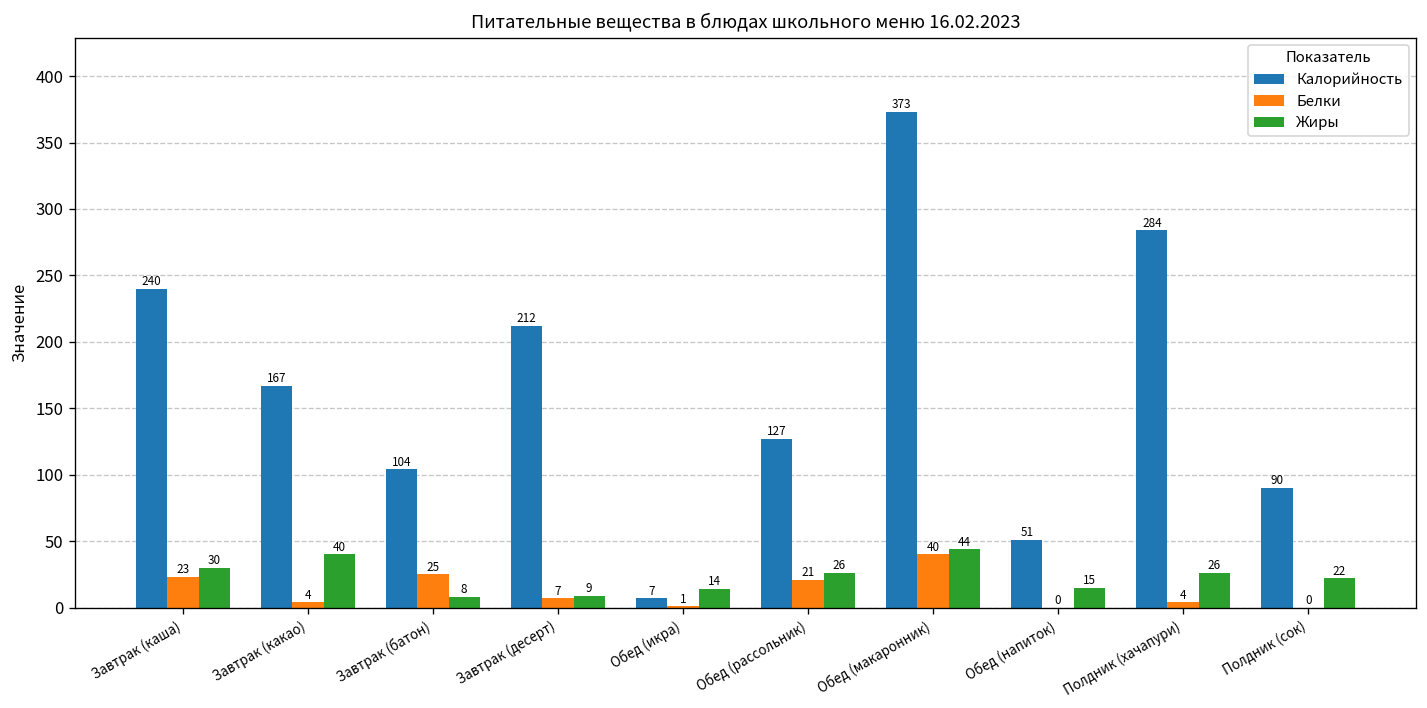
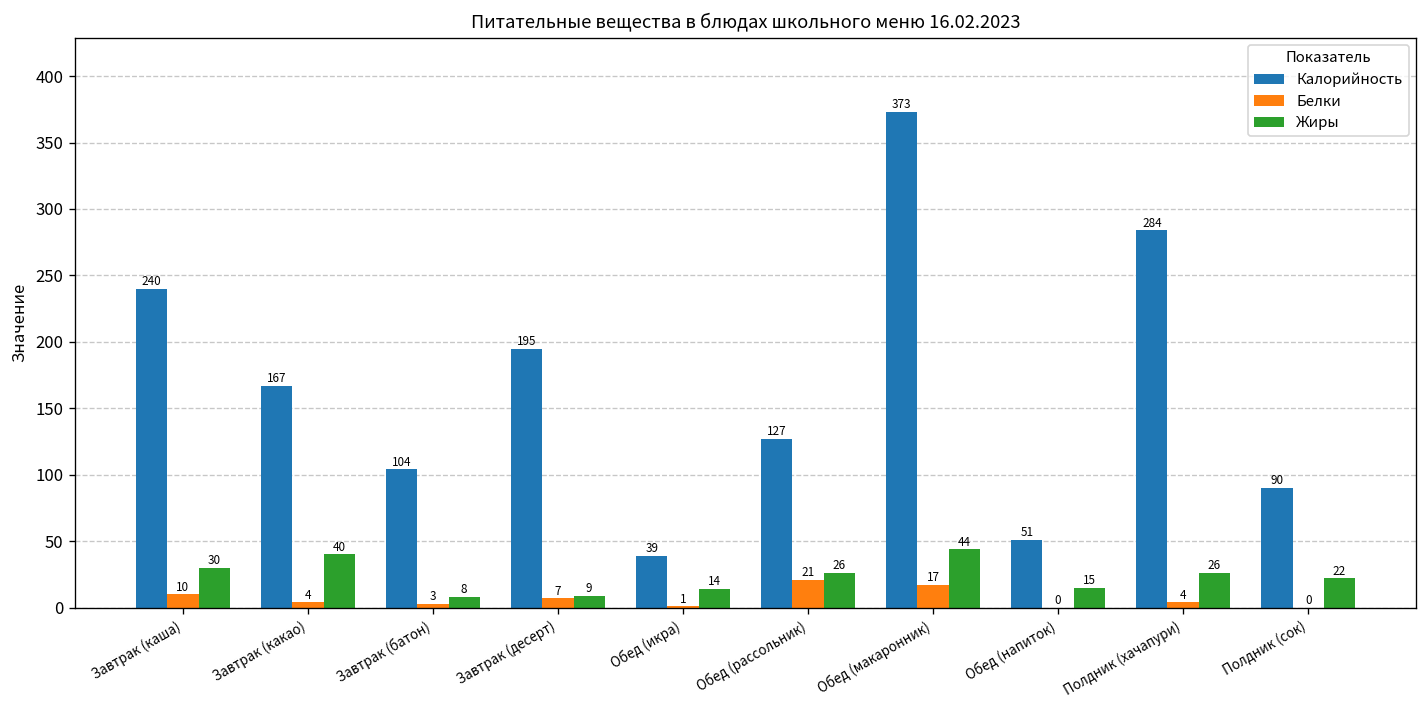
  {
    "Калорийность": {
      "Завтрак (каша)": 240,
      "Завтрак (какао)": 167,
      "Завтрак (батон)": 104,
-     "Завтрак (десерт)": 212,
-     "Обед (икра)": 7,
+     "Завтрак (десерт)": 195,
+     "Обед (икра)": 39,
      "Обед (рассольник)": 127,
      "Обед (макаронник)": 373,
      "Обед (напиток)": 51,
      "Полдник (хачапури)": 284,
      "Полдник (сок)": 90
    },
    "Белки": {
-     "Завтрак (каша)": 23,
+     "Завтрак (каша)": 10,
      "Завтрак (какао)": 4,
-     "Завтрак (батон)": 25,
+     "Завтрак (батон)": 3,
      "Завтрак (десерт)": 7,
      "Обед (икра)": 1,
      "Обед (рассольник)": 21,
-     "Обед (макаронник)": 40,
+     "Обед (макаронник)": 17,
      "Обед (напиток)": 0,
      "Полдник (хачапури)": 4,
      "Полдник (сок)": 0
    },
    "Жиры": {
      "Завтрак (каша)": 30,
      "Завтрак (какао)": 40,
      "Завтрак (батон)": 8,
      "Завтрак (десерт)": 9,
      "Обед (икра)": 14,
      "Обед (рассольник)": 26,
      "Обед (макаронник)": 44,
      "Обед (напиток)": 15,
      "Полдник (хачапури)": 26,
      "Полдник (сок)": 22
    }
  }
